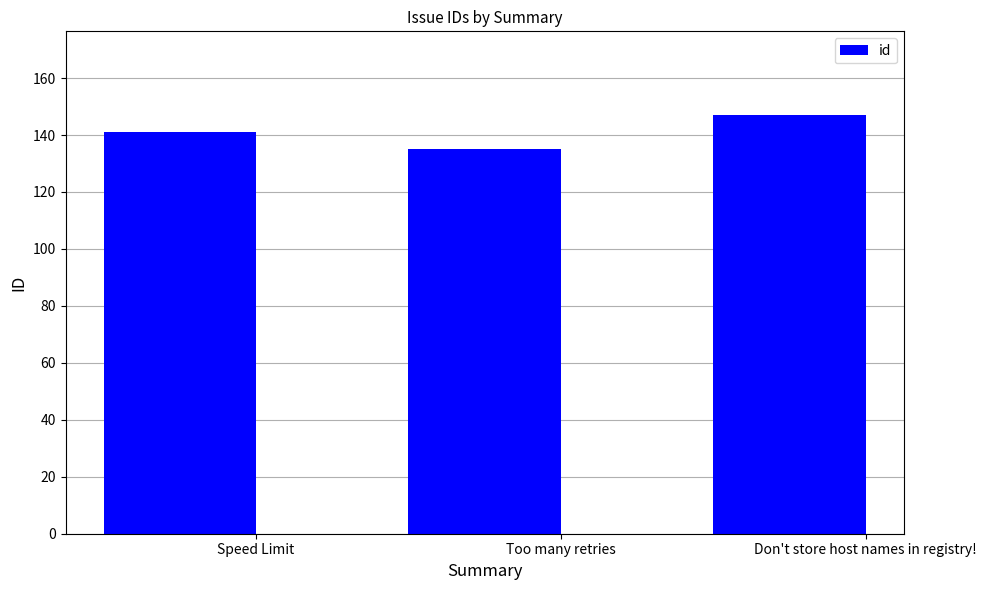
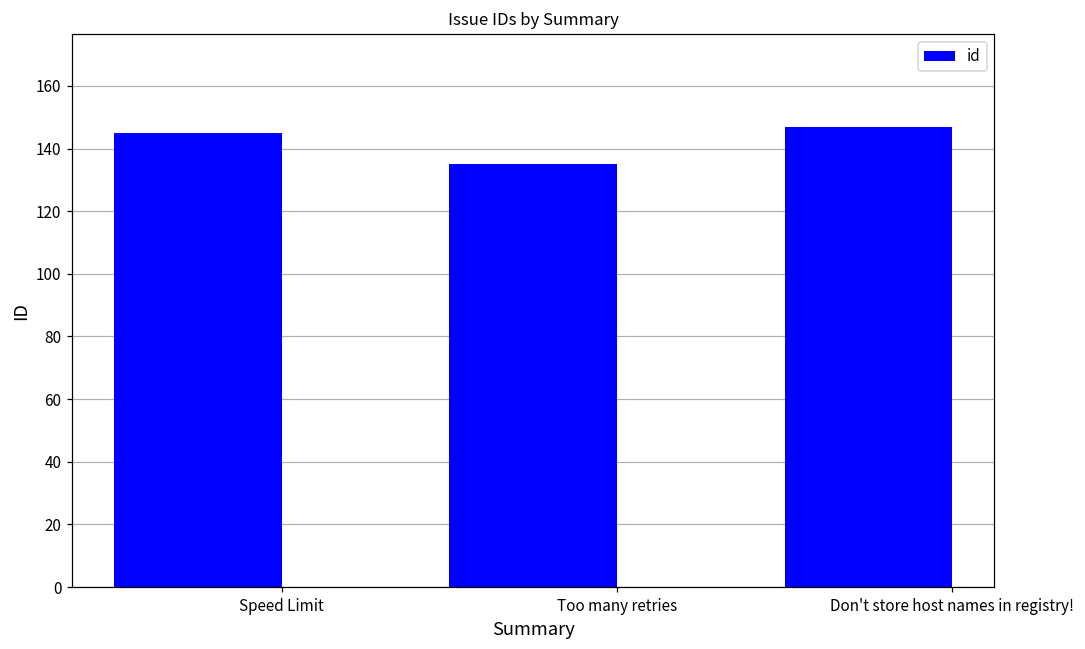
  {
-   "Speed Limit": 141,
+   "Speed Limit": 145,
    "Too many retries": 135,
    "Don't store host names in registry!": 147
  }
